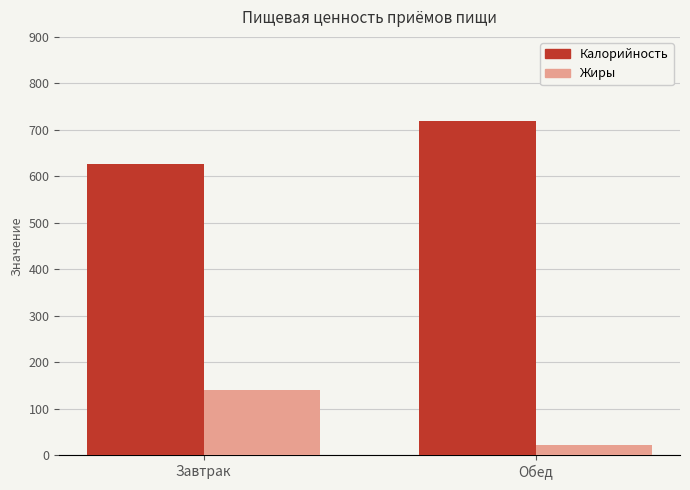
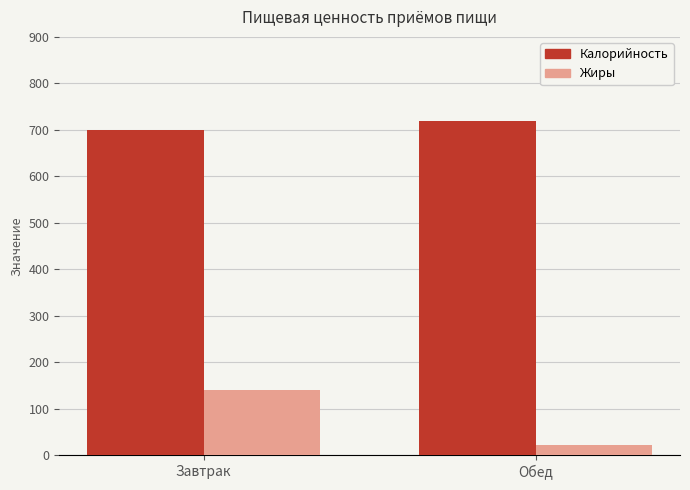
  {
    "Калорийность": {
-     "Завтрак": 630,
+     "Завтрак": 700,
      "Обед": 720
    },
    "Жиры": {
      "Завтрак": 140,
      "Обед": 20
    }
  }
